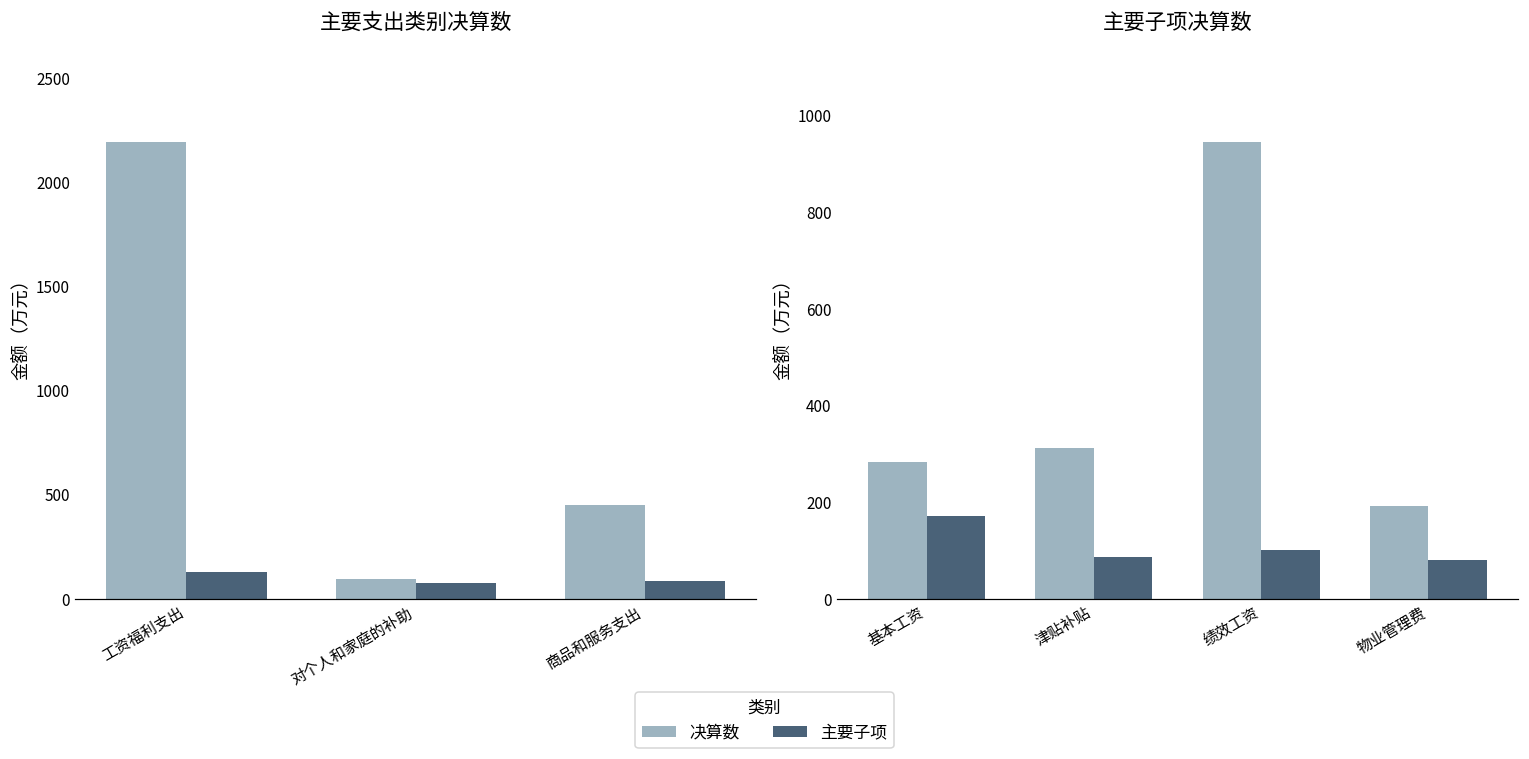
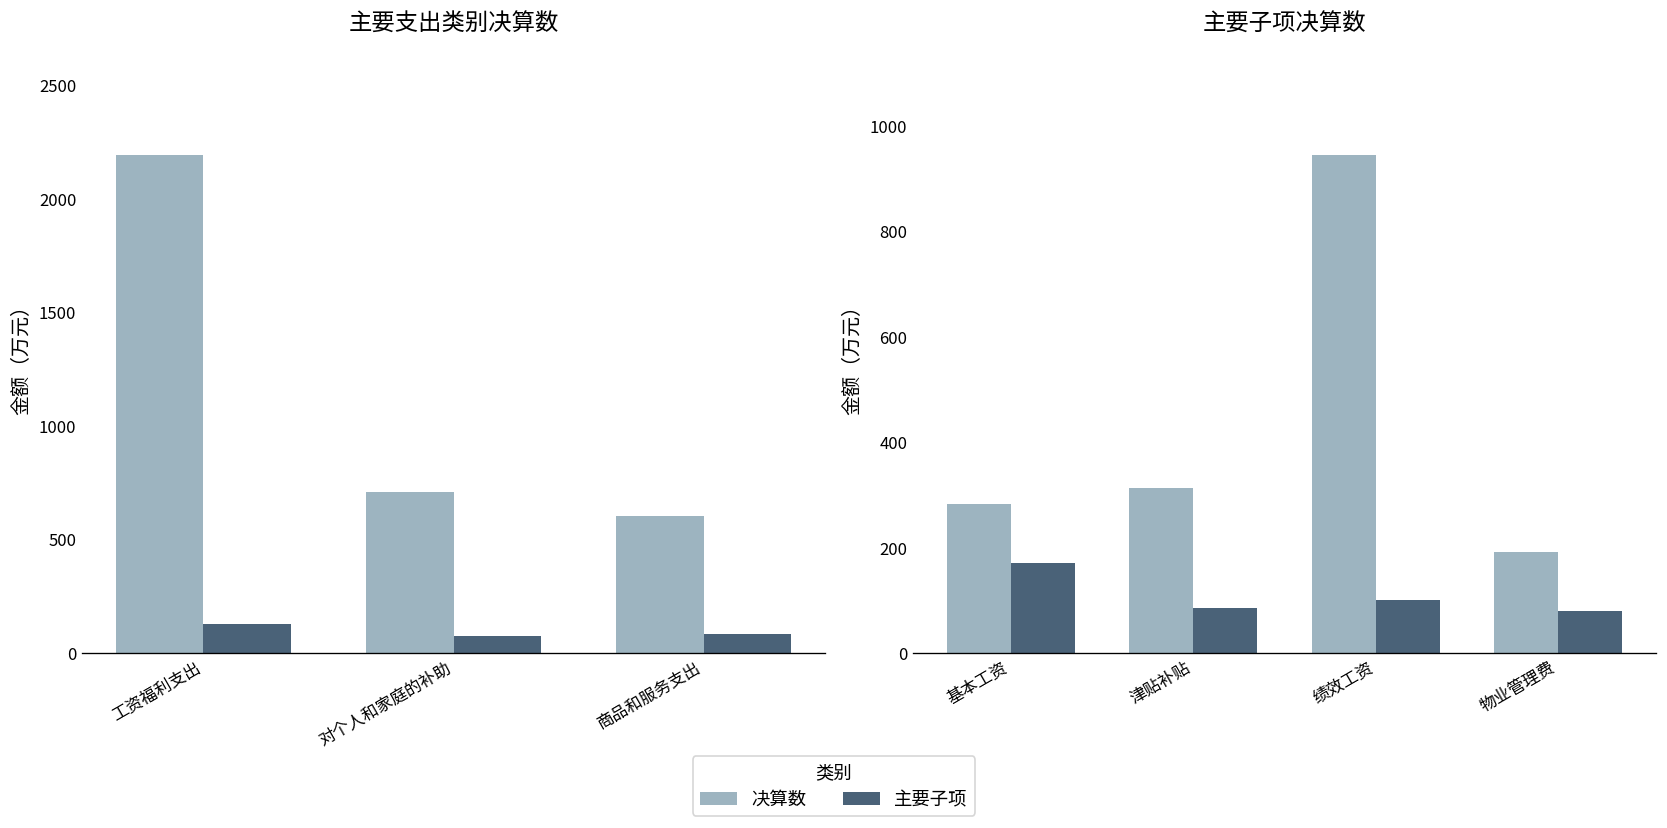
  {
    "主要支出类别决算数": {
      "决算数": {
        "工资福利支出": 2190,
-       "对个人和家庭的补助": 90,
-       "商品和服务支出": 450
+       "对个人和家庭的补助": 710,
+       "商品和服务支出": 600
      },
      "主要子项": {
        "工资福利支出": 130,
        "对个人和家庭的补助": 80,
        "商品和服务支出": 90
      }
    },
    "主要子项决算数": {
      "决算数": {
        "基本工资": 280,
        "津贴补贴": 310,
        "绩效工资": 940,
        "物业管理费": 190
      },
      "主要子项": {
        "基本工资": 170,
        "津贴补贴": 90,
        "绩效工资": 100,
        "物业管理费": 80
      }
    }
  }
